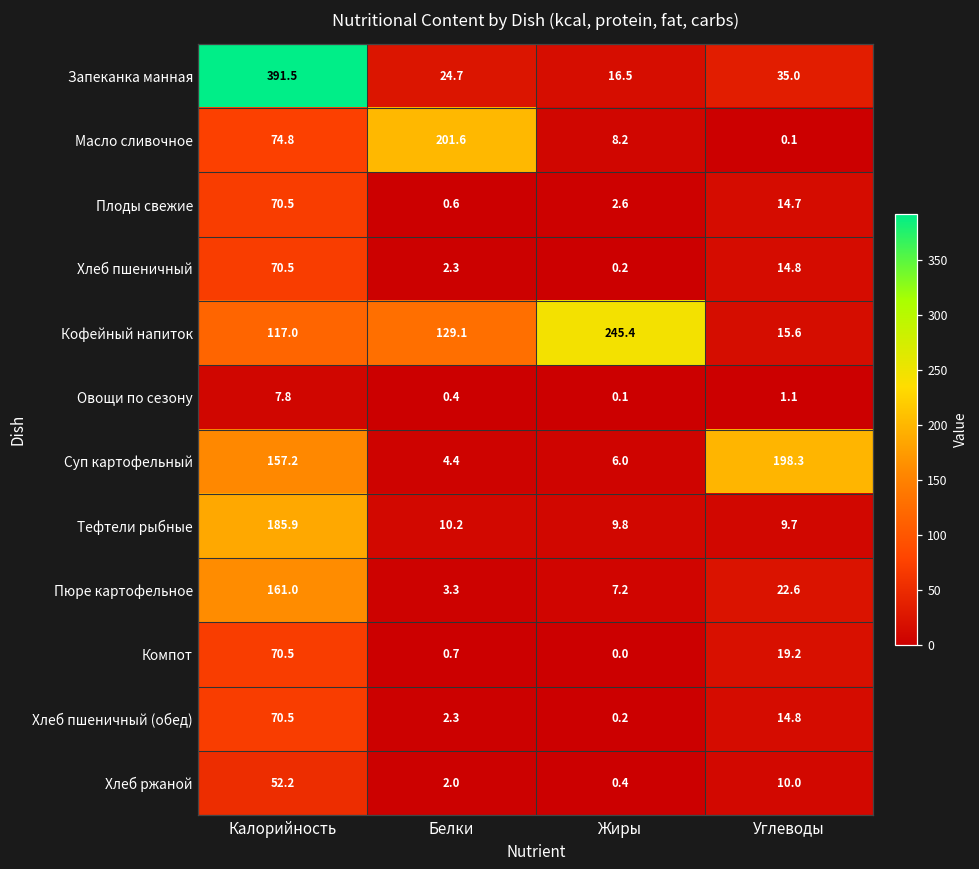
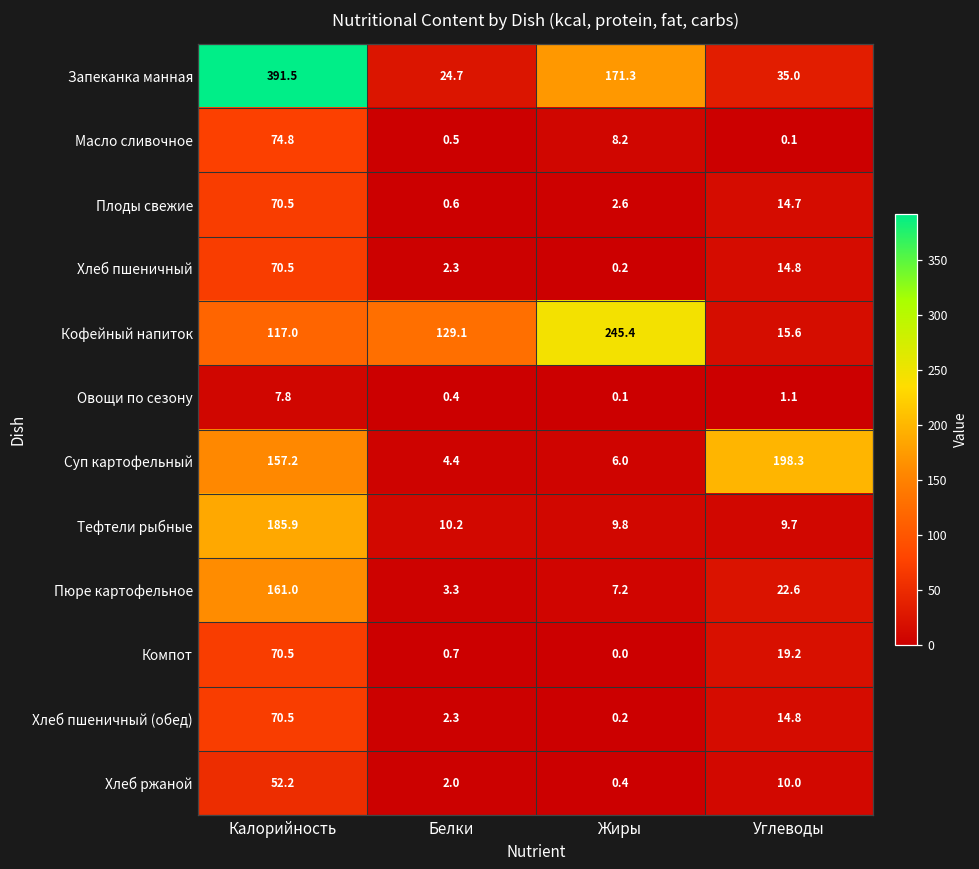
  {
    "Запеканка манная": {
      "Калорийность": 391.5,
      "Белки": 24.7,
-     "Жиры": 16.5,
+     "Жиры": 171.3,
      "Углеводы": 35.0
    },
    "Масло сливочное": {
      "Калорийность": 74.8,
-     "Белки": 201.6,
+     "Белки": 0.5,
      "Жиры": 8.2,
      "Углеводы": 0.1
    },
    "Плоды свежие": {
      "Калорийность": 70.5,
      "Белки": 0.6,
      "Жиры": 2.6,
      "Углеводы": 14.7
    },
    "Хлеб пшеничный": {
      "Калорийность": 70.5,
      "Белки": 2.3,
      "Жиры": 0.2,
      "Углеводы": 14.8
    },
    "Кофейный напиток": {
      "Калорийность": 117.0,
      "Белки": 129.1,
      "Жиры": 245.4,
      "Углеводы": 15.6
    },
    "Овощи по сезону": {
      "Калорийность": 7.8,
      "Белки": 0.4,
      "Жиры": 0.1,
      "Углеводы": 1.1
    },
    "Суп картофельный": {
      "Калорийность": 157.2,
      "Белки": 4.4,
      "Жиры": 6.0,
      "Углеводы": 198.3
    },
    "Тефтели рыбные": {
      "Калорийность": 185.9,
      "Белки": 10.2,
      "Жиры": 9.8,
      "Углеводы": 9.7
    },
    "Пюре картофельное": {
      "Калорийность": 161.0,
      "Белки": 3.3,
      "Жиры": 7.2,
      "Углеводы": 22.6
    },
    "Компот": {
      "Калорийность": 70.5,
      "Белки": 0.7,
      "Жиры": 0.0,
      "Углеводы": 19.2
    },
    "Хлеб пшеничный (обед)": {
      "Калорийность": 70.5,
      "Белки": 2.3,
      "Жиры": 0.2,
      "Углеводы": 14.8
    },
    "Хлеб ржаной": {
      "Калорийность": 52.2,
      "Белки": 2.0,
      "Жиры": 0.4,
      "Углеводы": 10.0
    }
  }
